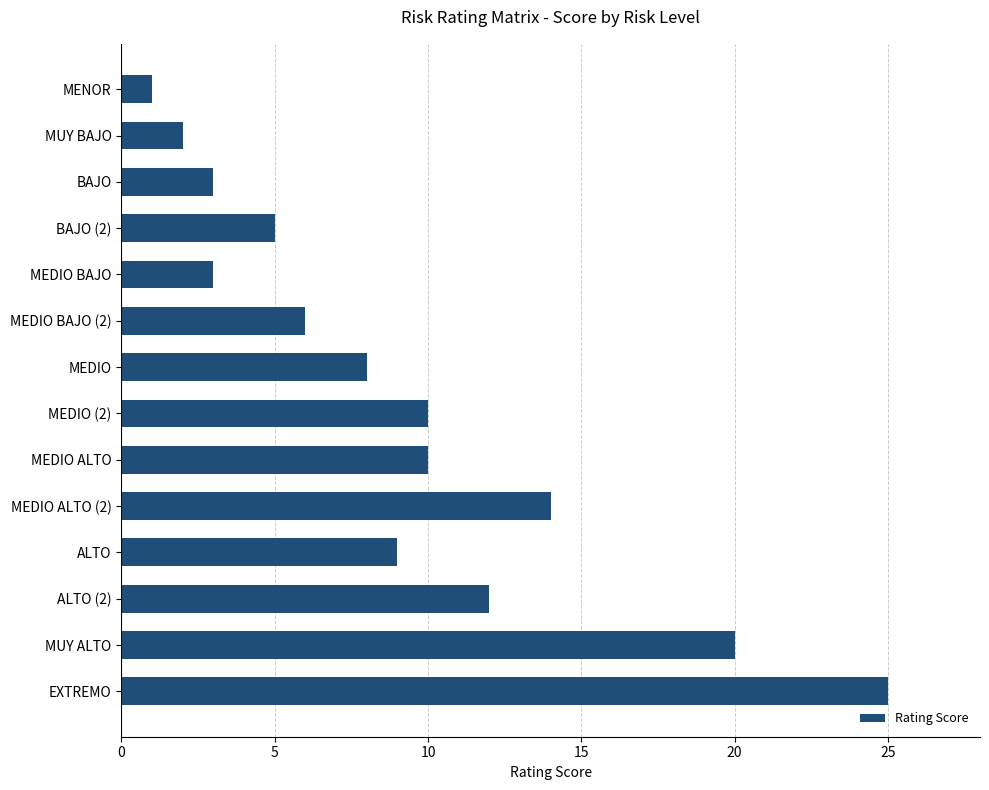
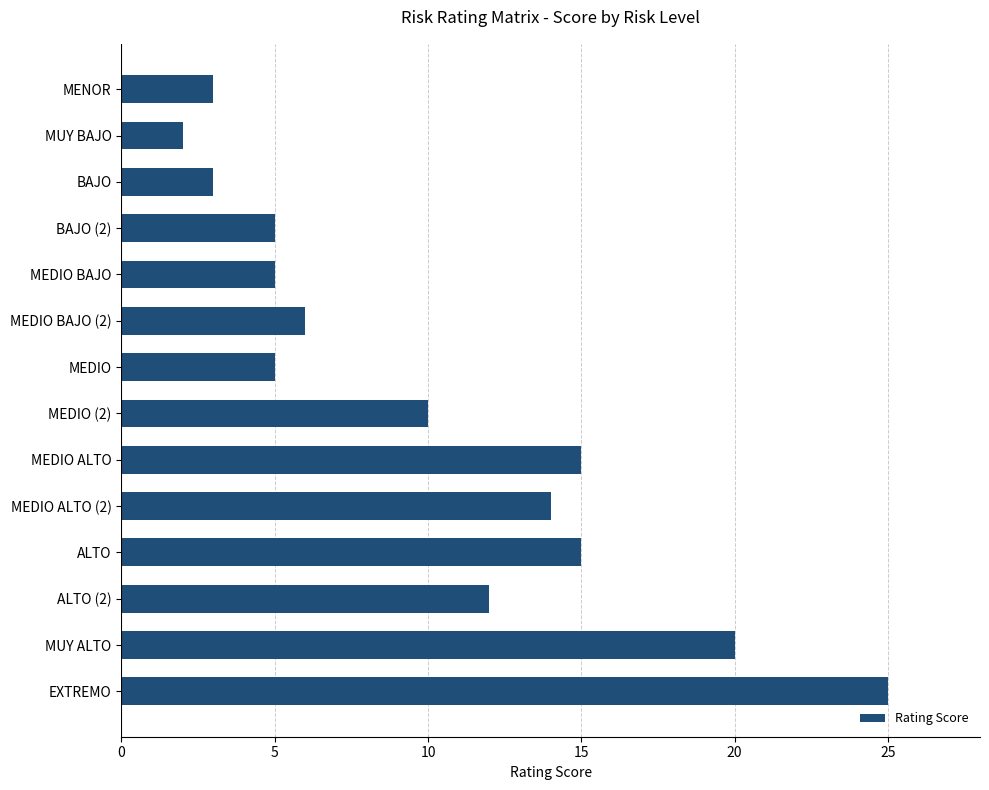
  {
-   "MENOR": 1,
+   "MENOR": 3,
    "MUY BAJO": 2,
    "BAJO": 3,
    "BAJO (2)": 5,
-   "MEDIO BAJO": 3,
+   "MEDIO BAJO": 5,
    "MEDIO BAJO (2)": 6,
-   "MEDIO": 8,
+   "MEDIO": 5,
    "MEDIO (2)": 10,
-   "MEDIO ALTO": 10,
+   "MEDIO ALTO": 15,
    "MEDIO ALTO (2)": 14,
-   "ALTO": 9,
+   "ALTO": 15,
    "ALTO (2)": 12,
    "MUY ALTO": 20,
    "EXTREMO": 25
  }
